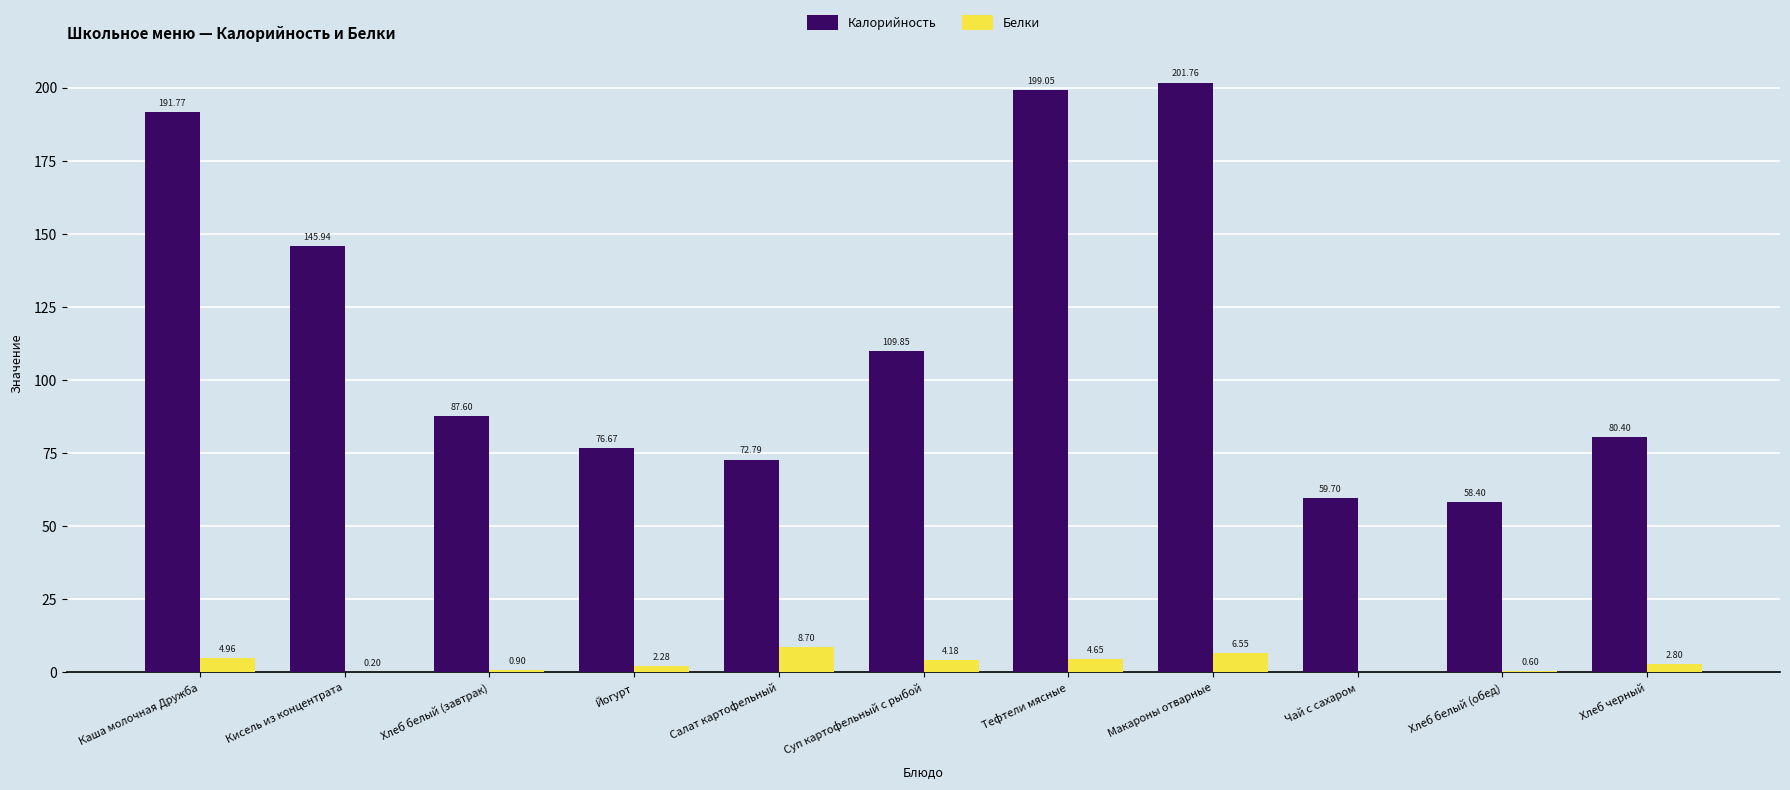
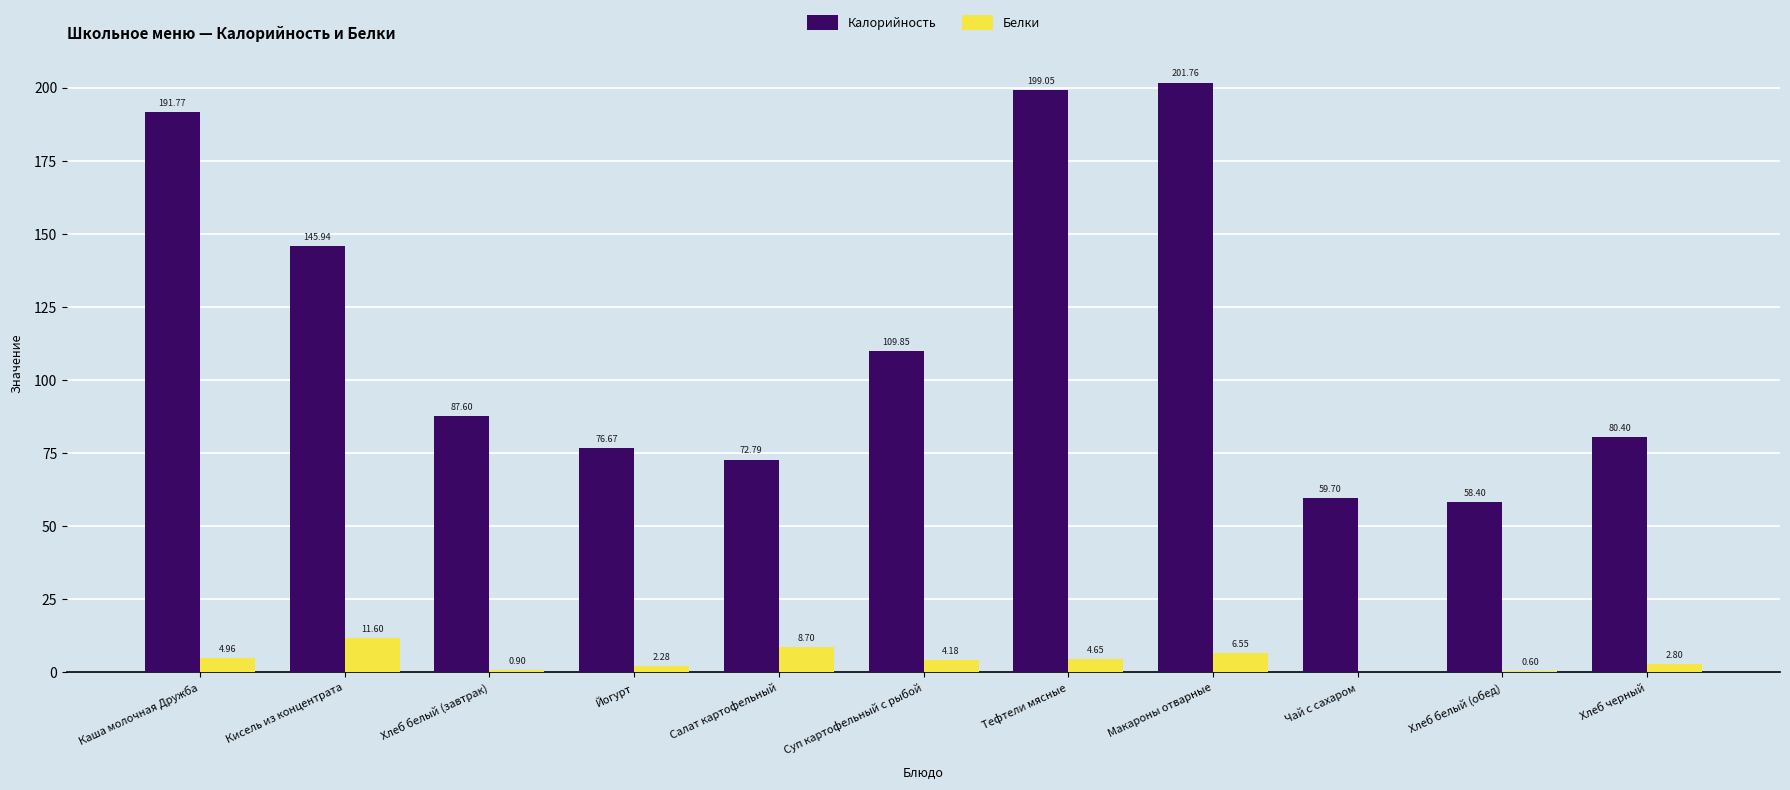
  {
    "Калорийность": {
      "Каша молочная Дружба": 191.77,
      "Кисель из концентрата": 145.94,
      "Хлеб белый (завтрак)": 87.60,
      "Йогурт": 76.67,
      "Салат картофельный": 72.79,
      "Суп картофельный с рыбой": 109.85,
      "Тефтели мясные": 199.05,
      "Макароны отварные": 201.76,
      "Чай с сахаром": 59.70,
      "Хлеб белый (обед)": 58.40,
      "Хлеб черный": 80.40
    },
    "Белки": {
      "Каша молочная Дружба": 4.96,
-     "Кисель из концентрата": 0.20,
+     "Кисель из концентрата": 11.60,
      "Хлеб белый (завтрак)": 0.90,
      "Йогурт": 2.28,
      "Салат картофельный": 8.70,
      "Суп картофельный с рыбой": 4.18,
      "Тефтели мясные": 4.65,
      "Макароны отварные": 6.55,
      "Хлеб белый (обед)": 0.60,
      "Хлеб черный": 2.80
    }
  }
